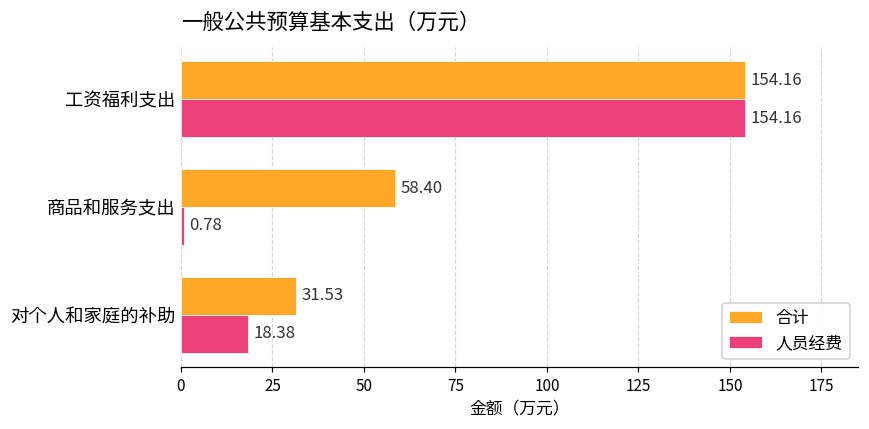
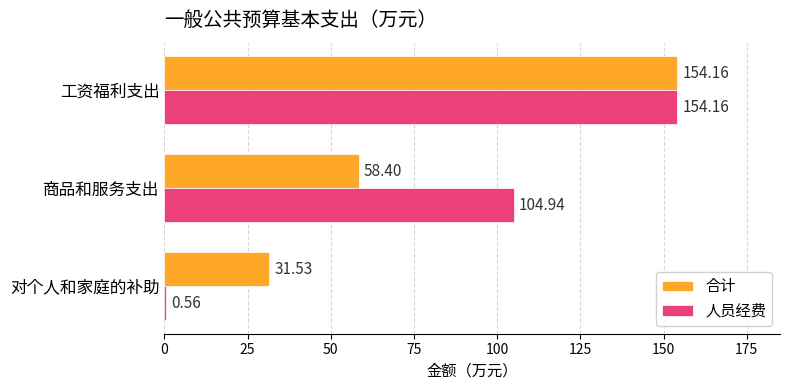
  {
    "合计": {
      "工资福利支出": 154.16,
      "商品和服务支出": 58.40,
      "对个人和家庭的补助": 31.53
    },
    "人员经费": {
      "工资福利支出": 154.16,
-     "商品和服务支出": 0.78,
-     "对个人和家庭的补助": 18.38
+     "商品和服务支出": 104.94,
+     "对个人和家庭的补助": 0.56
    }
  }
